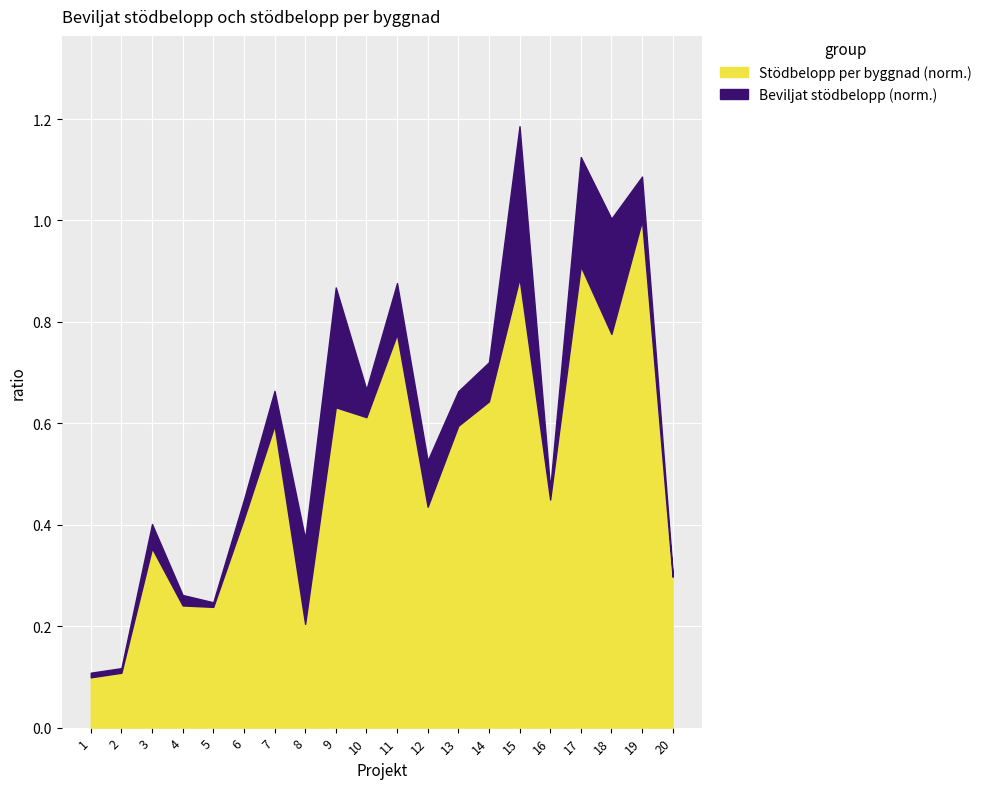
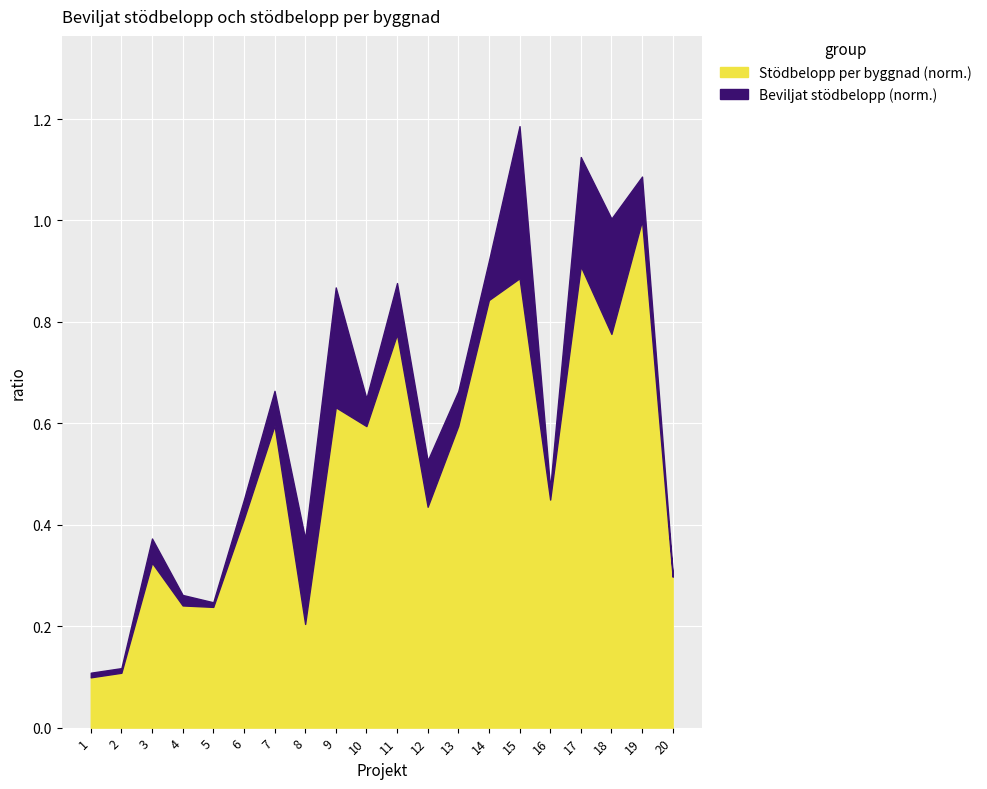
  {
    "Stödbelopp per byggnad (norm.)": {
      "1": 0.10,
      "2": 0.11,
-     "3": 0.35,
+     "3": 0.33,
      "4": 0.24,
      "5": 0.24,
      "6": 0.41,
      "7": 0.60,
      "8": 0.20,
      "9": 0.63,
-     "10": 0.61,
+     "10": 0.59,
      "11": 0.78,
      "12": 0.44,
      "13": 0.60,
-     "14": 0.64,
+     "14": 0.84,
      "15": 0.89,
      "16": 0.45,
      "17": 0.91,
      "18": 0.78,
      "19": 1.00,
      "20": 0.30
    },
    "Beviljat stödbelopp (norm.)": {
      "1": 0.01,
      "2": 0.01,
      "3": 0.05,
      "4": 0.02,
      "5": 0.01,
      "6": 0.04,
      "7": 0.07,
      "8": 0.17,
      "9": 0.24,
      "10": 0.05,
      "11": 0.10,
      "12": 0.09,
      "13": 0.07,
      "14": 0.08,
      "15": 0.30,
      "16": 0.02,
      "17": 0.22,
      "18": 0.23,
      "19": 0.09,
      "20": 0.01
    }
  }
